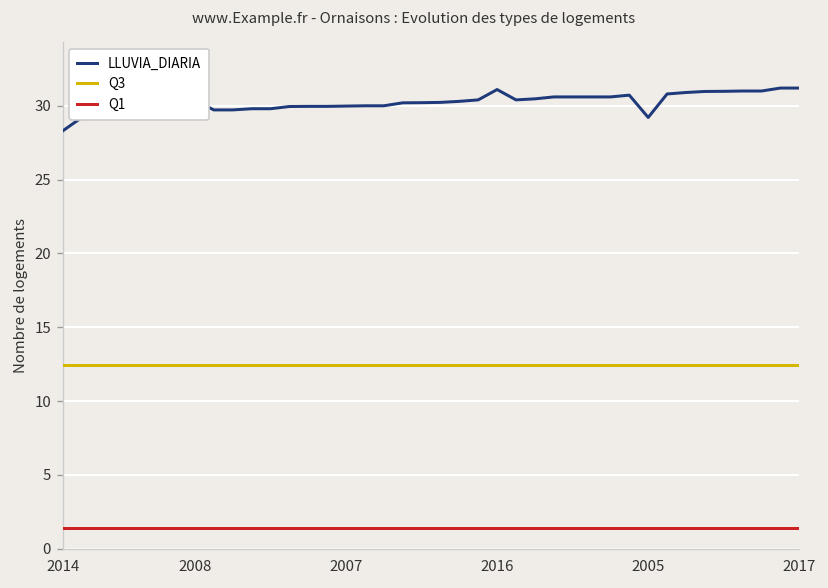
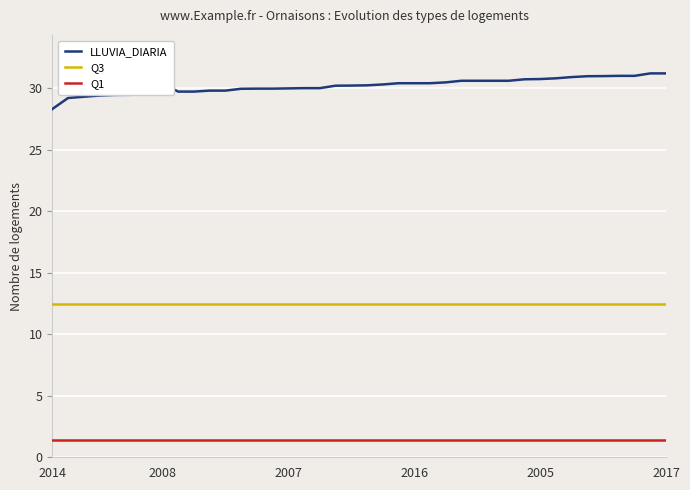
  {
    "LLUVIA_DIARIA": {
      "2014": 28.3,
      "2007": 30.0,
-     "2016": 31.1,
-     "2005": 29.2,
+     "2016": 30.4,
+     "2005": 30.7,
      "2017": 31.2
    },
    "Q3": {
      "2014": 12.4,
      "2008": 12.4,
      "2007": 12.4,
      "2016": 12.4,
      "2005": 12.4,
      "2017": 12.4
    },
    "Q1": {
      "2014": 1.4,
      "2008": 1.4,
      "2007": 1.4,
      "2016": 1.4,
      "2005": 1.4,
      "2017": 1.4
    }
  }
